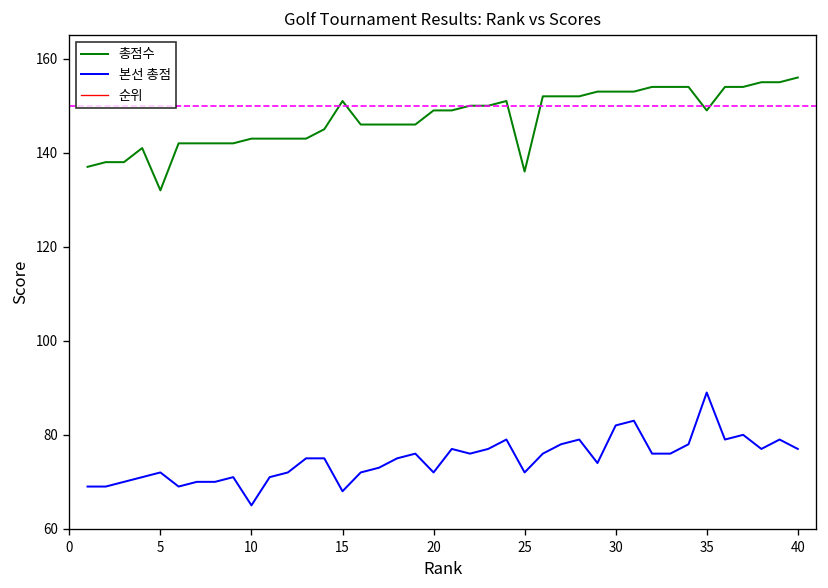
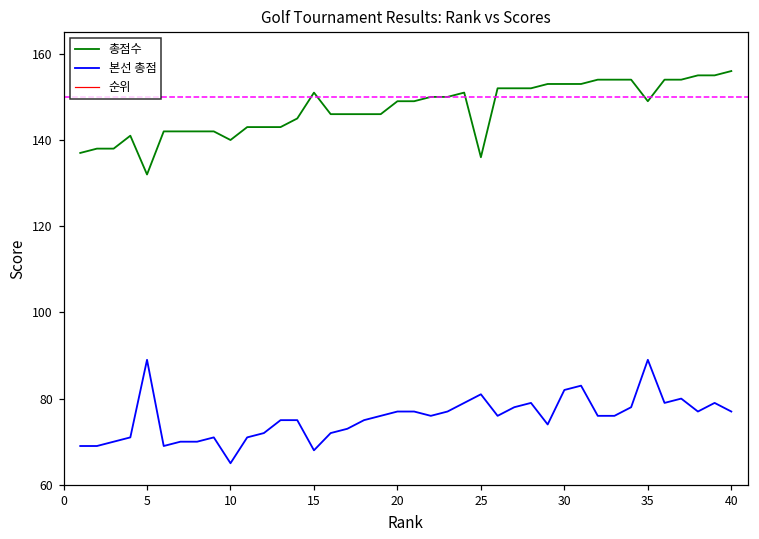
  {
    "총점수": {
      "5": 132,
-     "10": 143,
+     "10": 140,
      "15": 151,
      "20": 149,
      "25": 136,
      "30": 153,
      "35": 149,
      "40": 156
    },
    "본선 총점": {
-     "5": 72,
+     "5": 89,
      "10": 65,
      "15": 68,
-     "20": 72,
-     "25": 72,
+     "20": 77,
+     "25": 81,
      "30": 82,
      "35": 89,
      "40": 77
    }
  }
